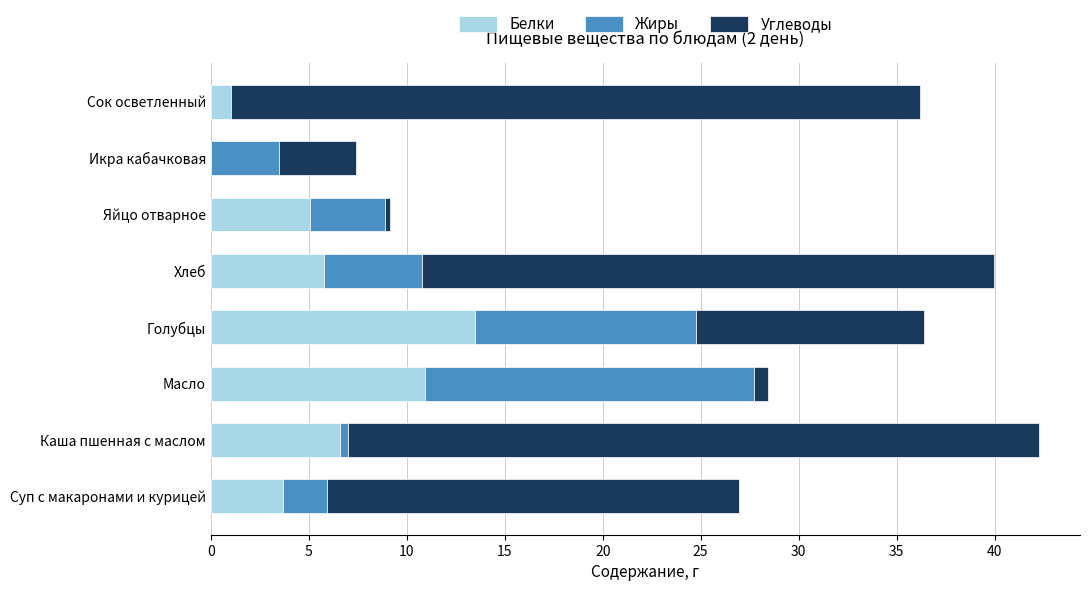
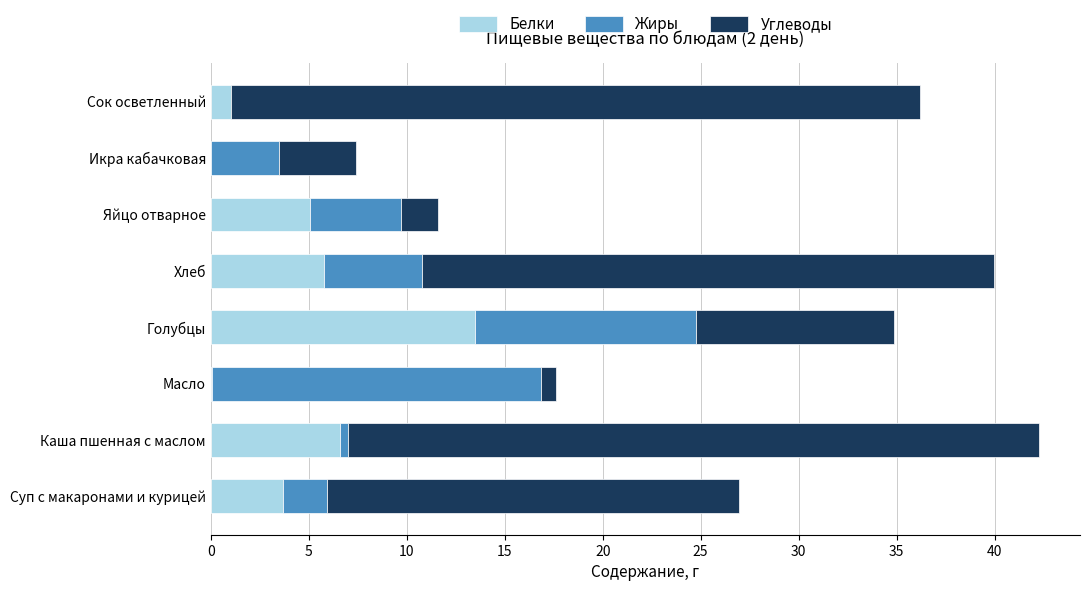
  {
    "Белки": {
      "Сок осветленный": 1.0,
      "Икра кабачковая": 0.0,
      "Яйцо отварное": 5.1,
      "Хлеб": 5.8,
      "Голубцы": 13.5,
-     "Масло": 10.9,
+     "Масло": 0.1,
      "Каша пшенная с маслом": 6.6,
      "Суп с макаронами и курицей": 3.7
    },
    "Жиры": {
      "Сок осветленный": 0.0,
      "Икра кабачковая": 3.5,
-     "Яйцо отварное": 3.8,
+     "Яйцо отварное": 4.6,
      "Хлеб": 5.0,
      "Голубцы": 11.3,
      "Масло": 16.8,
      "Каша пшенная с маслом": 0.4,
      "Суп с макаронами и курицей": 2.3
    },
    "Углеводы": {
      "Сок осветленный": 35.2,
      "Икра кабачковая": 3.9,
-     "Яйцо отварное": 0.3,
+     "Яйцо отварное": 1.9,
      "Хлеб": 29.2,
-     "Голубцы": 11.6,
+     "Голубцы": 10.1,
      "Масло": 0.8,
      "Каша пшенная с маслом": 35.3,
      "Суп с макаронами и курицей": 21.0
    }
  }
